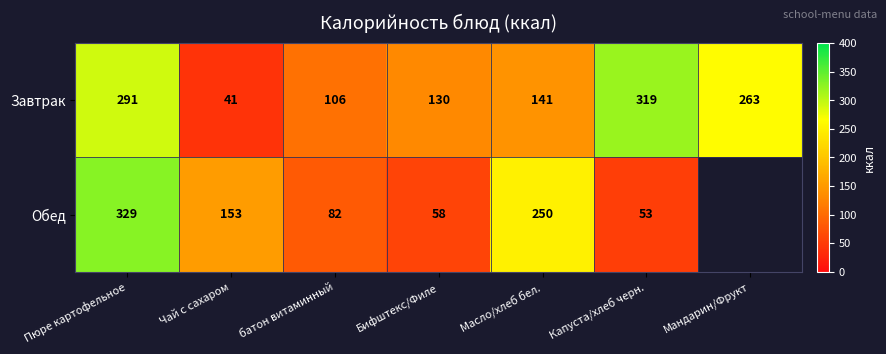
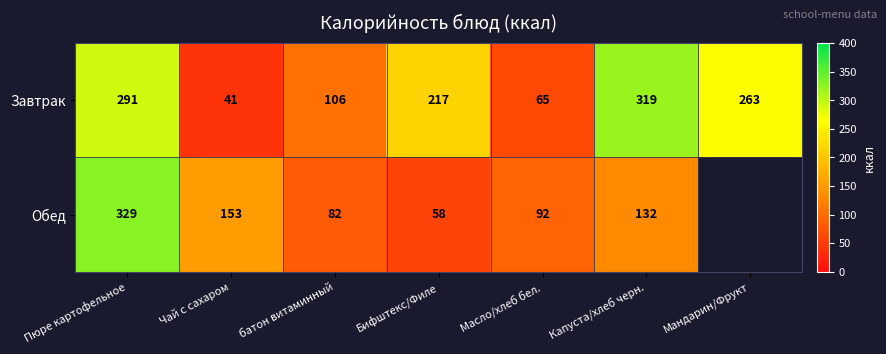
  {
    "Завтрак": {
      "Пюре картофельное": 291,
      "Чай с сахаром": 41,
      "батон витаминный": 106,
-     "Бифштекс/Филе": 130,
-     "Масло/хлеб бел.": 141,
+     "Бифштекс/Филе": 217,
+     "Масло/хлеб бел.": 65,
      "Капуста/хлеб черн.": 319,
      "Мандарин/Фрукт": 263
    },
    "Обед": {
      "Пюре картофельное": 329,
      "Чай с сахаром": 153,
      "батон витаминный": 82,
      "Бифштекс/Филе": 58,
-     "Масло/хлеб бел.": 250,
-     "Капуста/хлеб черн.": 53
+     "Масло/хлеб бел.": 92,
+     "Капуста/хлеб черн.": 132
    }
  }
